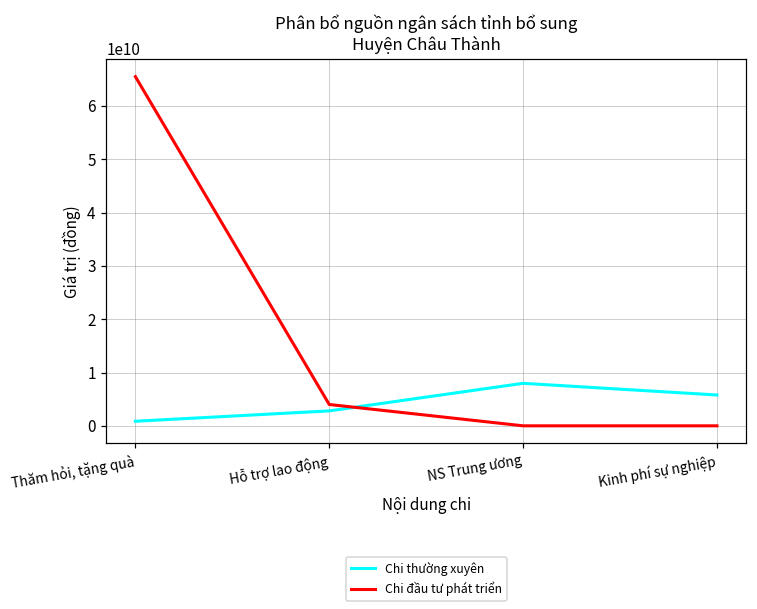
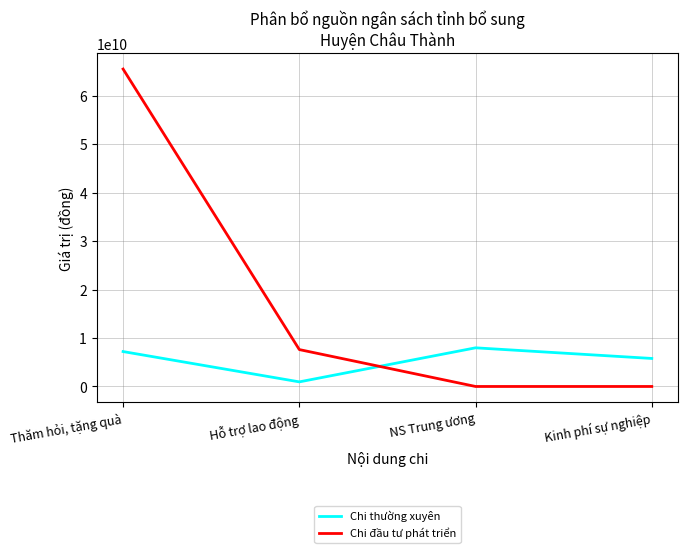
  {
    "Chi thường xuyên": {
-     "Thăm hỏi, tặng quà": 1000000000,
-     "Hỗ trợ lao động": 3000000000,
+     "Thăm hỏi, tặng quà": 7000000000,
+     "Hỗ trợ lao động": 1000000000,
      "NS Trung ương": 8000000000,
      "Kinh phí sự nghiệp": 6000000000
    },
    "Chi đầu tư phát triển": {
      "Thăm hỏi, tặng quà": 66000000000,
-     "Hỗ trợ lao động": 4000000000,
+     "Hỗ trợ lao động": 8000000000,
      "NS Trung ương": 0,
      "Kinh phí sự nghiệp": 0
    }
  }
